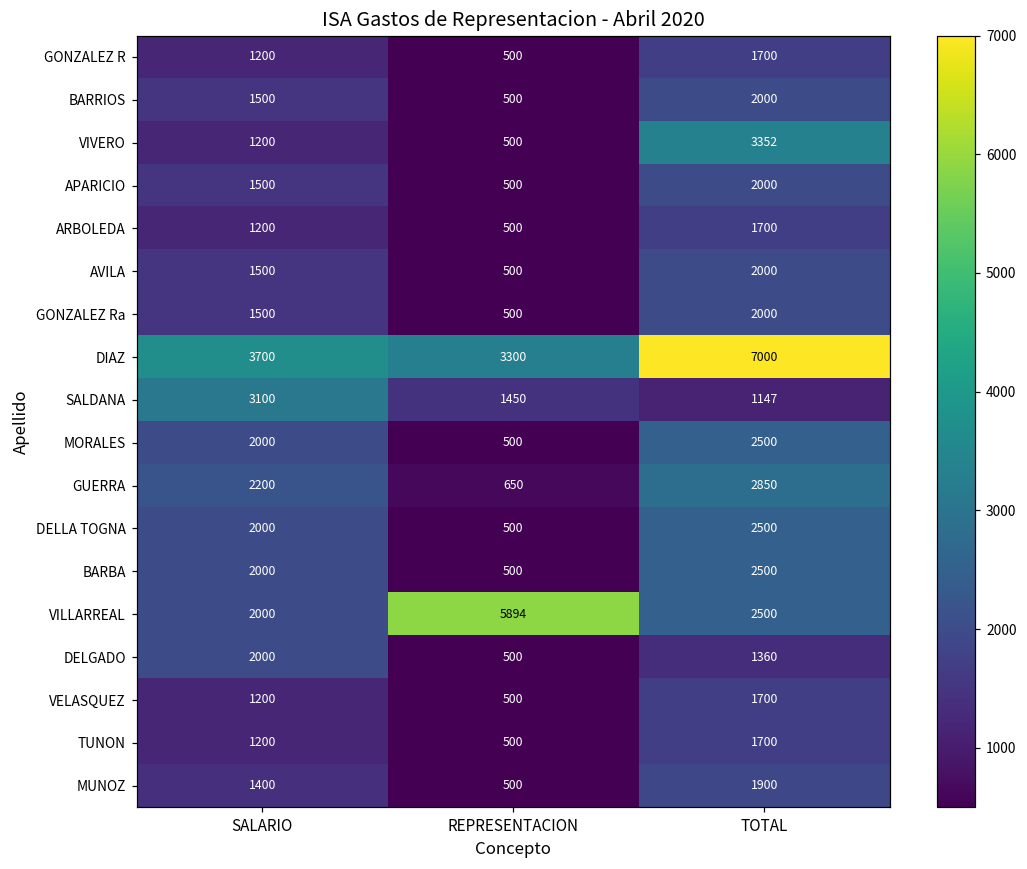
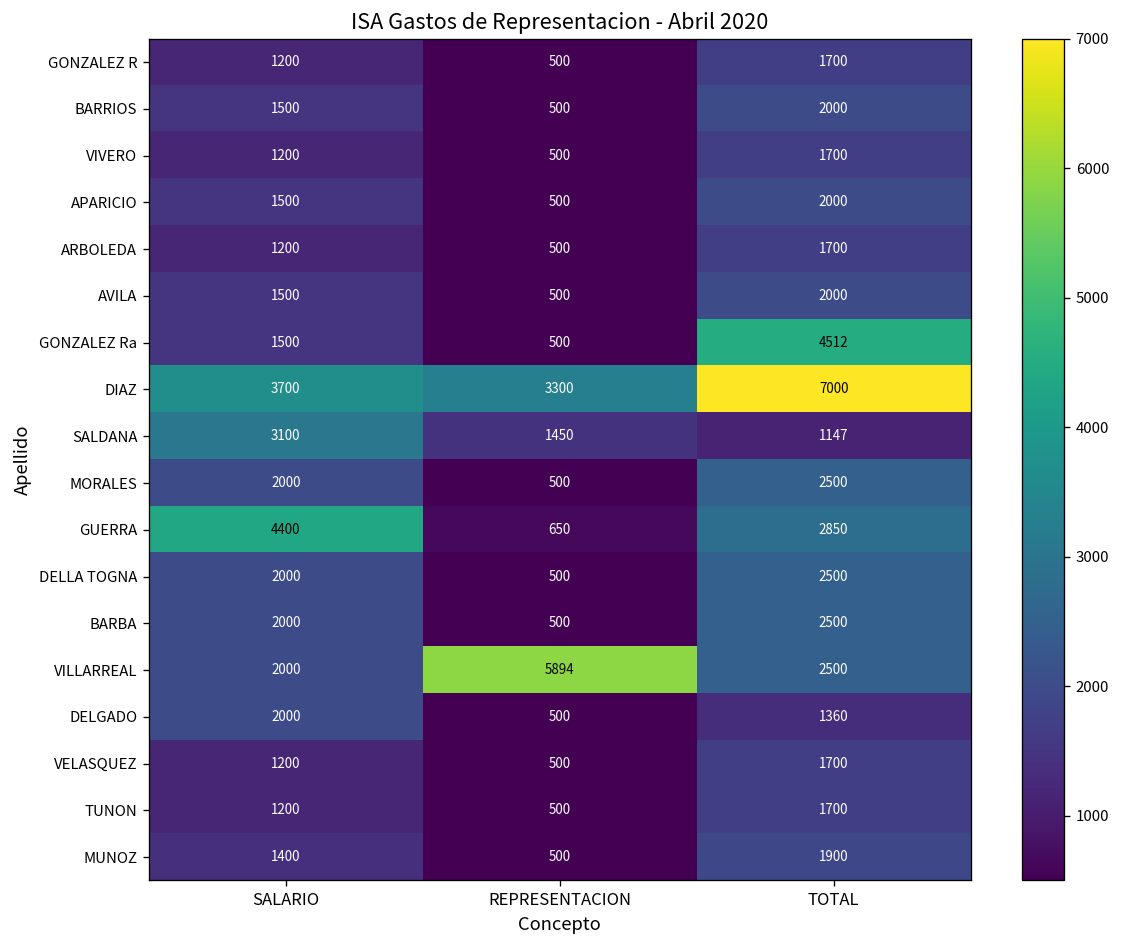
  {
    "GONZALEZ R": {
      "SALARIO": 1200,
      "REPRESENTACION": 500,
      "TOTAL": 1700
    },
    "BARRIOS": {
      "SALARIO": 1500,
      "REPRESENTACION": 500,
      "TOTAL": 2000
    },
    "VIVERO": {
      "SALARIO": 1200,
      "REPRESENTACION": 500,
-     "TOTAL": 3352
+     "TOTAL": 1700
    },
    "APARICIO": {
      "SALARIO": 1500,
      "REPRESENTACION": 500,
      "TOTAL": 2000
    },
    "ARBOLEDA": {
      "SALARIO": 1200,
      "REPRESENTACION": 500,
      "TOTAL": 1700
    },
    "AVILA": {
      "SALARIO": 1500,
      "REPRESENTACION": 500,
      "TOTAL": 2000
    },
    "GONZALEZ Ra": {
      "SALARIO": 1500,
      "REPRESENTACION": 500,
-     "TOTAL": 2000
+     "TOTAL": 4512
    },
    "DIAZ": {
      "SALARIO": 3700,
      "REPRESENTACION": 3300,
      "TOTAL": 7000
    },
    "SALDANA": {
      "SALARIO": 3100,
      "REPRESENTACION": 1450,
      "TOTAL": 1147
    },
    "MORALES": {
      "SALARIO": 2000,
      "REPRESENTACION": 500,
      "TOTAL": 2500
    },
    "GUERRA": {
-     "SALARIO": 2200,
+     "SALARIO": 4400,
      "REPRESENTACION": 650,
      "TOTAL": 2850
    },
    "DELLA TOGNA": {
      "SALARIO": 2000,
      "REPRESENTACION": 500,
      "TOTAL": 2500
    },
    "BARBA": {
      "SALARIO": 2000,
      "REPRESENTACION": 500,
      "TOTAL": 2500
    },
    "VILLARREAL": {
      "SALARIO": 2000,
      "REPRESENTACION": 5894,
      "TOTAL": 2500
    },
    "DELGADO": {
      "SALARIO": 2000,
      "REPRESENTACION": 500,
      "TOTAL": 1360
    },
    "VELASQUEZ": {
      "SALARIO": 1200,
      "REPRESENTACION": 500,
      "TOTAL": 1700
    },
    "TUNON": {
      "SALARIO": 1200,
      "REPRESENTACION": 500,
      "TOTAL": 1700
    },
    "MUNOZ": {
      "SALARIO": 1400,
      "REPRESENTACION": 500,
      "TOTAL": 1900
    }
  }
